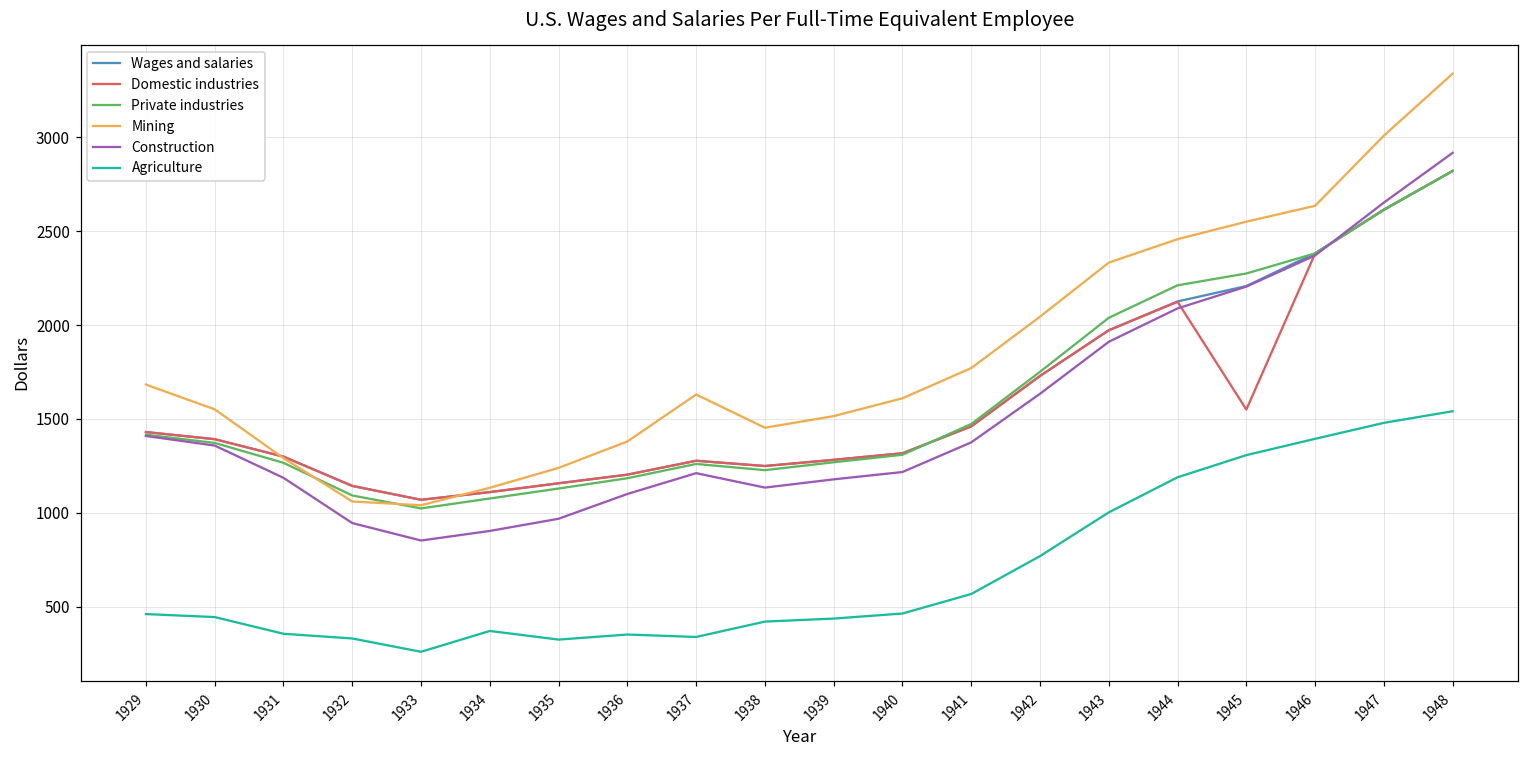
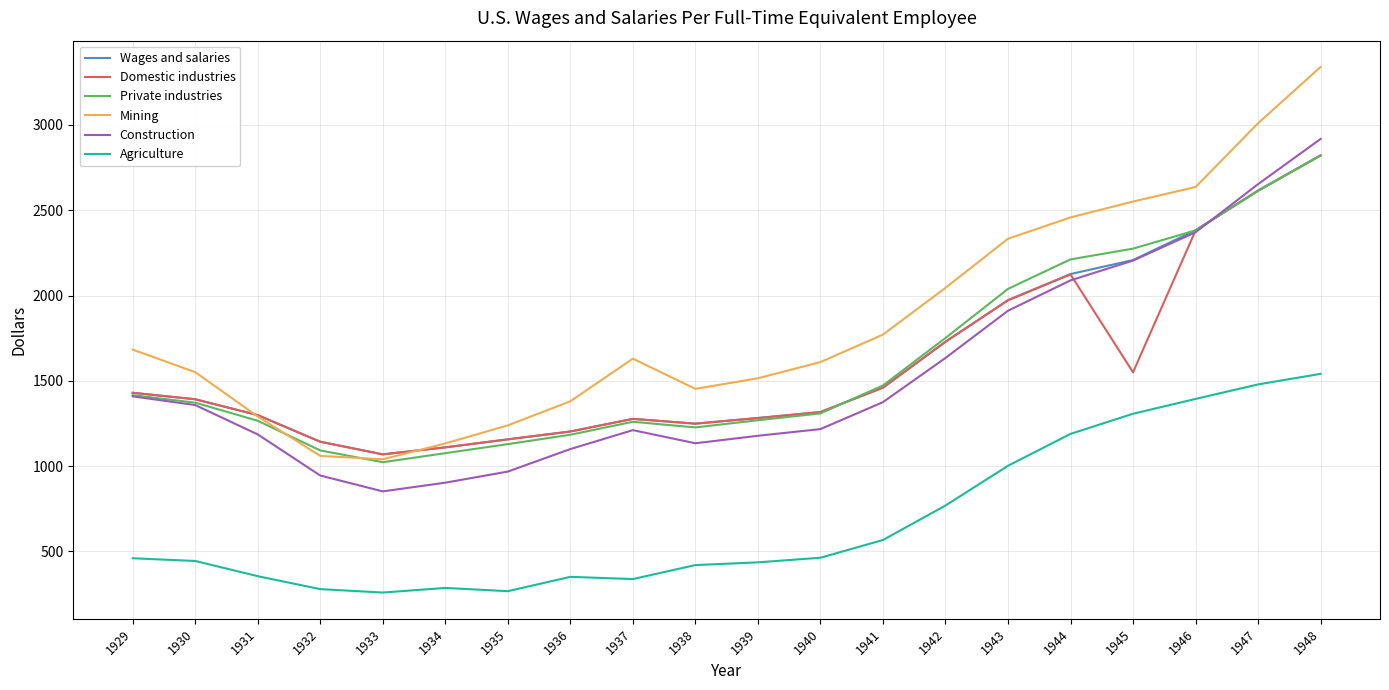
  {
    "Domestic industries": {
      "1945": 1550
    },
    "Private industries": {
      "1931": 1270,
      "1932": 1090,
      "1933": 1020,
      "1934": 1080,
      "1935": 1130,
      "1936": 1180,
      "1937": 1260,
      "1938": 1230,
      "1942": 1750,
      "1943": 2040,
      "1944": 2210,
      "1945": 2280
    },
    "Mining": {
      "1929": 1680,
      "1930": 1550,
      "1932": 1060,
      "1933": 1040,
      "1934": 1130,
      "1935": 1240,
      "1936": 1380,
      "1937": 1630,
      "1938": 1450,
      "1939": 1520,
      "1940": 1610,
      "1941": 1770,
      "1942": 2050,
      "1943": 2330,
      "1944": 2460,
      "1945": 2550,
      "1946": 2640,
      "1947": 3010,
      "1948": 3340
    },
    "Construction": {
      "1931": 1190,
      "1932": 950,
      "1933": 850,
      "1934": 900,
      "1935": 970,
      "1936": 1100,
      "1937": 1210,
      "1938": 1130,
      "1939": 1180,
      "1940": 1220,
      "1941": 1380,
      "1942": 1630,
      "1943": 1910,
      "1944": 2090,
      "1947": 2650,
      "1948": 2920
    },
    "Agriculture": {
      "1929": 460,
      "1930": 440,
      "1931": 360,
-     "1932": 330,
+     "1932": 280,
      "1933": 260,
-     "1934": 370,
-     "1935": 320,
+     "1934": 290,
+     "1935": 270,
      "1936": 350,
      "1937": 340,
      "1938": 420,
      "1939": 440,
      "1940": 460,
      "1941": 570,
      "1942": 770,
      "1943": 1000,
      "1944": 1190,
      "1945": 1310,
      "1946": 1390,
      "1947": 1480,
      "1948": 1540
    }
  }
